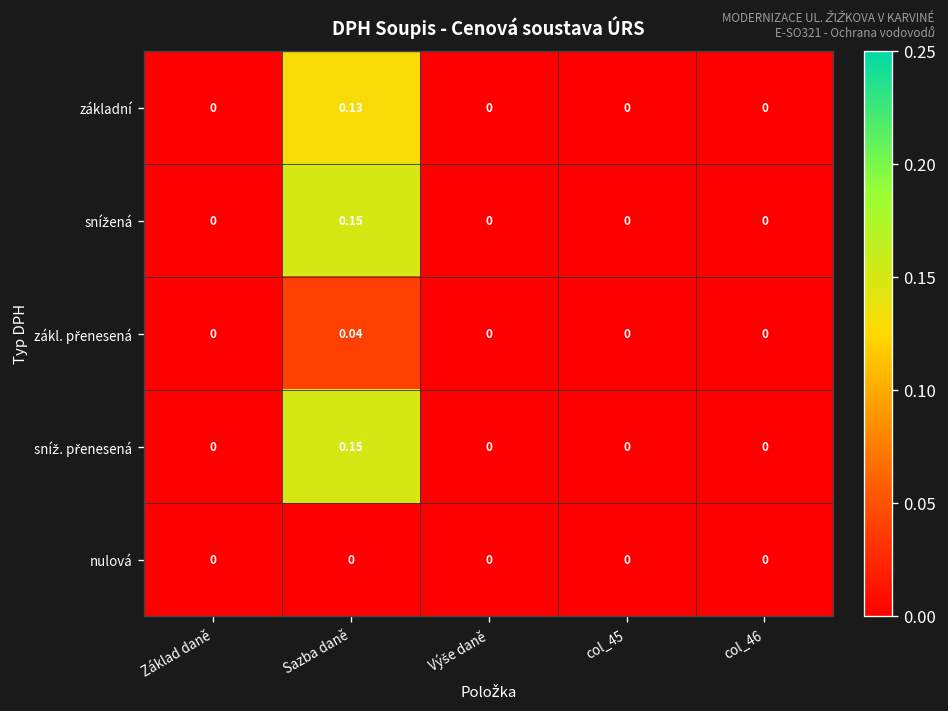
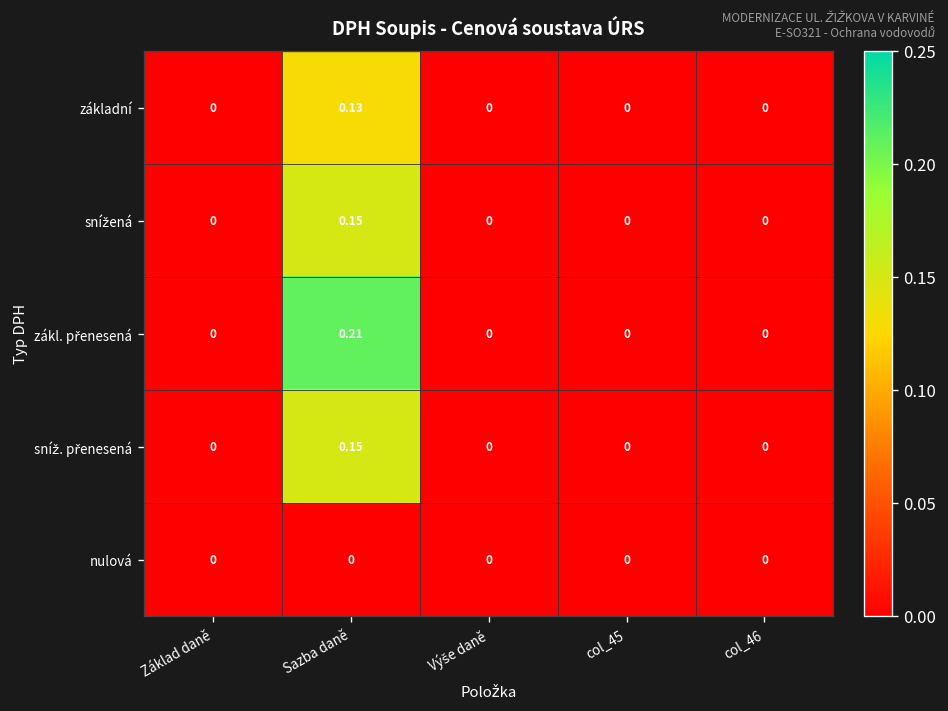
  {
    "základní": {
      "Základ daně": 0,
      "Sazba daně": 0.13,
      "Výše daně": 0,
      "col_45": 0,
      "col_46": 0
    },
    "snížená": {
      "Základ daně": 0,
      "Sazba daně": 0.15,
      "Výše daně": 0,
      "col_45": 0,
      "col_46": 0
    },
    "zákl. přenesená": {
      "Základ daně": 0,
-     "Sazba daně": 0.04,
+     "Sazba daně": 0.21,
      "Výše daně": 0,
      "col_45": 0,
      "col_46": 0
    },
    "sníž. přenesená": {
      "Základ daně": 0,
      "Sazba daně": 0.15,
      "Výše daně": 0,
      "col_45": 0,
      "col_46": 0
    },
    "nulová": {
      "Základ daně": 0,
      "Sazba daně": 0,
      "Výše daně": 0,
      "col_45": 0,
      "col_46": 0
    }
  }
